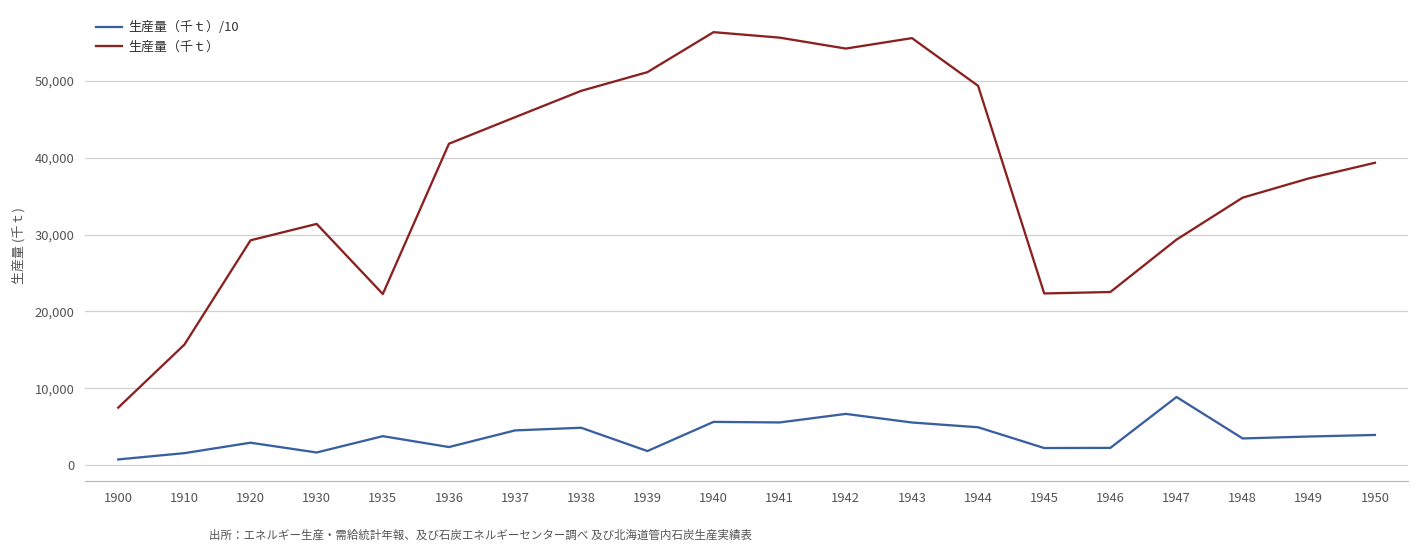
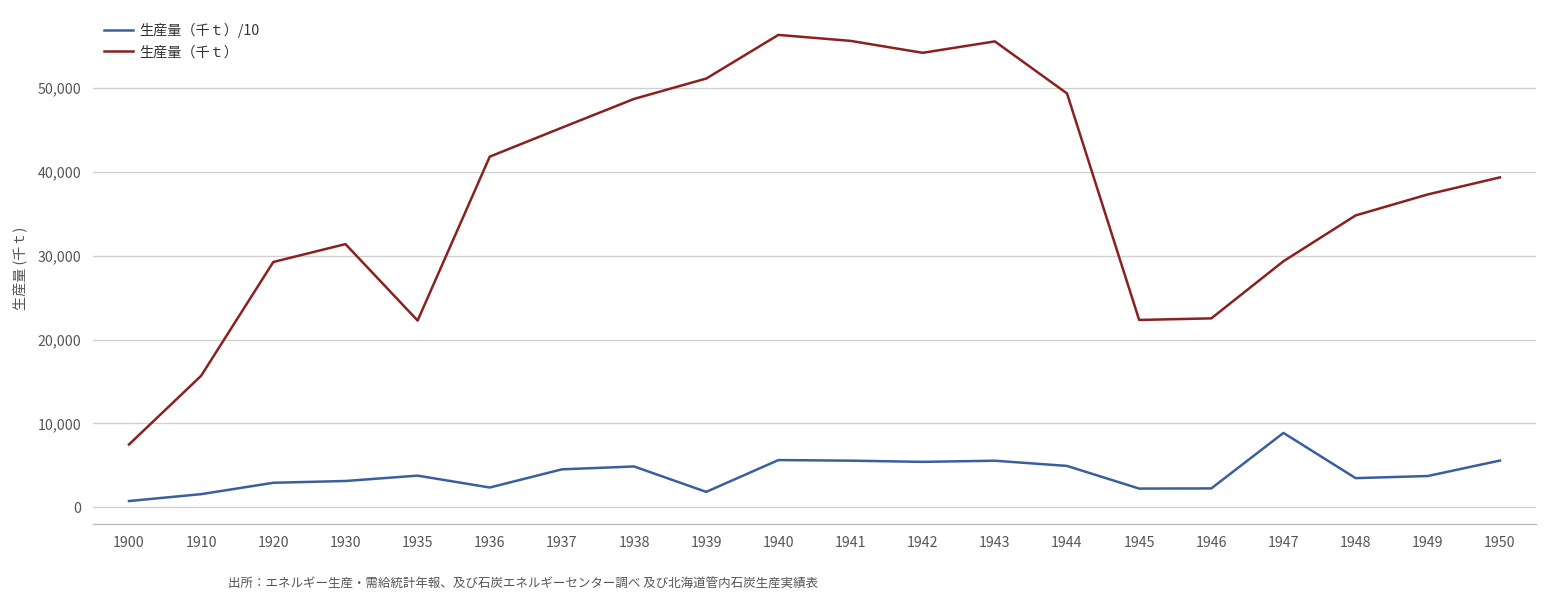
  {
    "生産量（千ｔ）/10": {
      "1900": "1,000",
      "1910": "2,000",
      "1920": "3,000",
-     "1930": "2,000",
+     "1930": "3,000",
      "1935": "4,000",
      "1936": "2,000",
      "1937": "5,000",
      "1938": "5,000",
      "1939": "2,000",
      "1940": "6,000",
      "1941": "6,000",
-     "1942": "7,000",
+     "1942": "5,000",
      "1943": "6,000",
      "1944": "5,000",
      "1945": "2,000",
      "1946": "2,000",
      "1947": "9,000",
      "1948": "3,000",
      "1949": "4,000",
-     "1950": "4,000"
+     "1950": "6,000"
    },
    "生産量（千ｔ）": {
      "1900": "7,000",
      "1910": "16,000",
      "1920": "29,000",
      "1930": "31,000",
      "1935": "22,000",
      "1936": "42,000",
      "1937": "45,000",
      "1938": "49,000",
      "1939": "51,000",
      "1940": "56,000",
      "1941": "56,000",
      "1942": "54,000",
      "1943": "56,000",
      "1944": "49,000",
      "1945": "22,000",
      "1946": "23,000",
      "1947": "29,000",
      "1948": "35,000",
      "1949": "37,000",
      "1950": "39,000"
    }
  }
